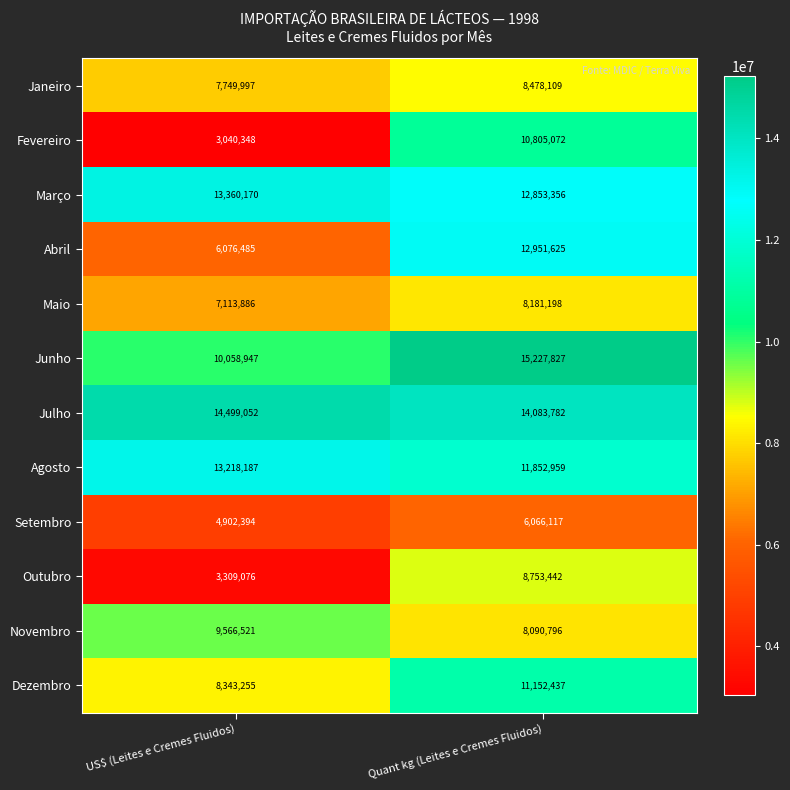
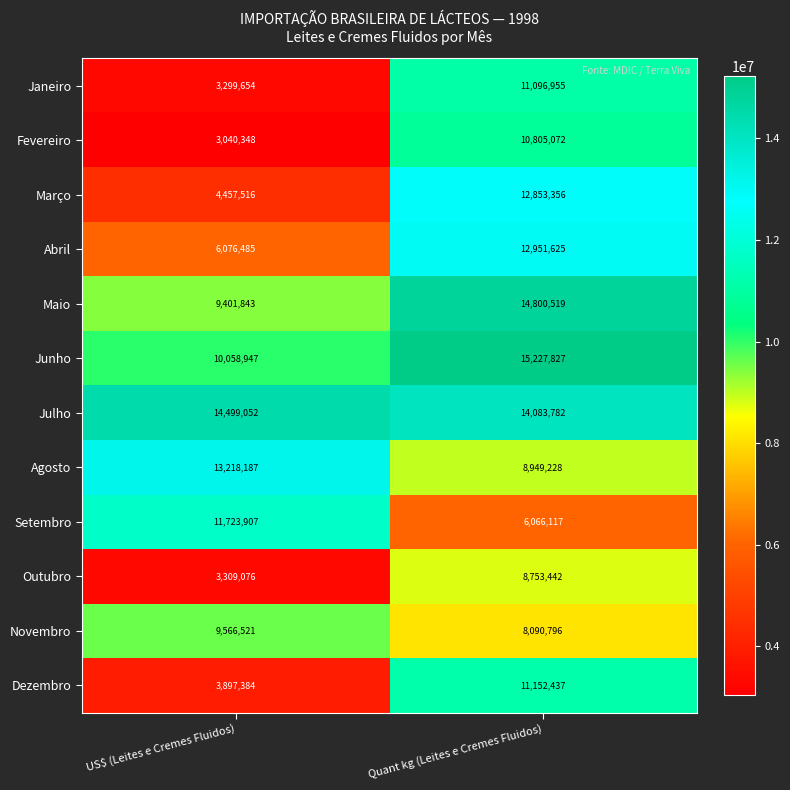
  {
    "Janeiro": {
-     "US$ (Leites e Cremes Fluidos)": "7,749,997",
-     "Quant kg (Leites e Cremes Fluidos)": "8,478,109"
+     "US$ (Leites e Cremes Fluidos)": "3,299,654",
+     "Quant kg (Leites e Cremes Fluidos)": "11,096,955"
    },
    "Fevereiro": {
      "US$ (Leites e Cremes Fluidos)": "3,040,348",
      "Quant kg (Leites e Cremes Fluidos)": "10,805,072"
    },
    "Março": {
-     "US$ (Leites e Cremes Fluidos)": "13,360,170",
+     "US$ (Leites e Cremes Fluidos)": "4,457,516",
      "Quant kg (Leites e Cremes Fluidos)": "12,853,356"
    },
    "Abril": {
      "US$ (Leites e Cremes Fluidos)": "6,076,485",
      "Quant kg (Leites e Cremes Fluidos)": "12,951,625"
    },
    "Maio": {
-     "US$ (Leites e Cremes Fluidos)": "7,113,886",
-     "Quant kg (Leites e Cremes Fluidos)": "8,181,198"
+     "US$ (Leites e Cremes Fluidos)": "9,401,843",
+     "Quant kg (Leites e Cremes Fluidos)": "14,800,519"
    },
    "Junho": {
      "US$ (Leites e Cremes Fluidos)": "10,058,947",
      "Quant kg (Leites e Cremes Fluidos)": "15,227,827"
    },
    "Julho": {
      "US$ (Leites e Cremes Fluidos)": "14,499,052",
      "Quant kg (Leites e Cremes Fluidos)": "14,083,782"
    },
    "Agosto": {
      "US$ (Leites e Cremes Fluidos)": "13,218,187",
-     "Quant kg (Leites e Cremes Fluidos)": "11,852,959"
+     "Quant kg (Leites e Cremes Fluidos)": "8,949,228"
    },
    "Setembro": {
-     "US$ (Leites e Cremes Fluidos)": "4,902,394",
+     "US$ (Leites e Cremes Fluidos)": "11,723,907",
      "Quant kg (Leites e Cremes Fluidos)": "6,066,117"
    },
    "Outubro": {
      "US$ (Leites e Cremes Fluidos)": "3,309,076",
      "Quant kg (Leites e Cremes Fluidos)": "8,753,442"
    },
    "Novembro": {
      "US$ (Leites e Cremes Fluidos)": "9,566,521",
      "Quant kg (Leites e Cremes Fluidos)": "8,090,796"
    },
    "Dezembro": {
-     "US$ (Leites e Cremes Fluidos)": "8,343,255",
+     "US$ (Leites e Cremes Fluidos)": "3,897,384",
      "Quant kg (Leites e Cremes Fluidos)": "11,152,437"
    }
  }
